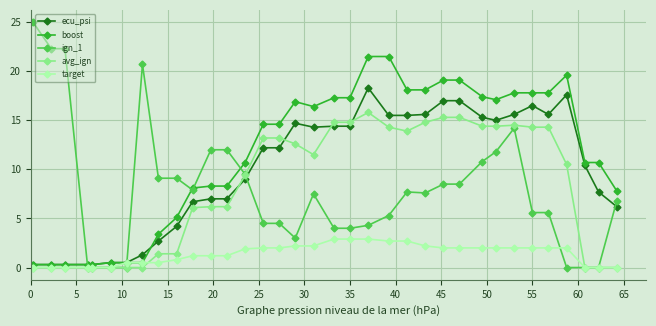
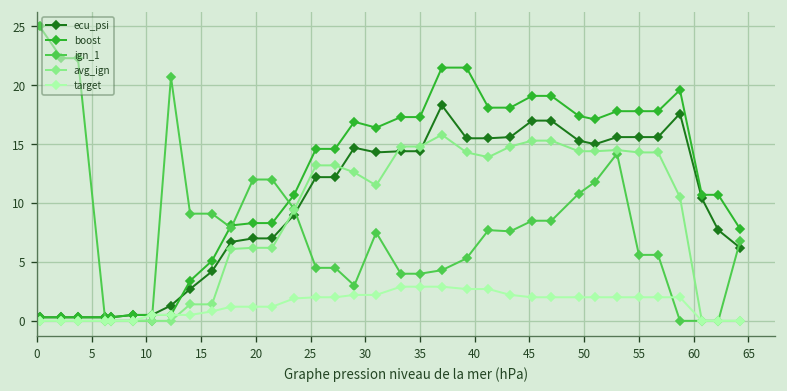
  {
    "ecu_psi": {
      "35": 14,
-     "55": 17
+     "55": 16
    }
  }
